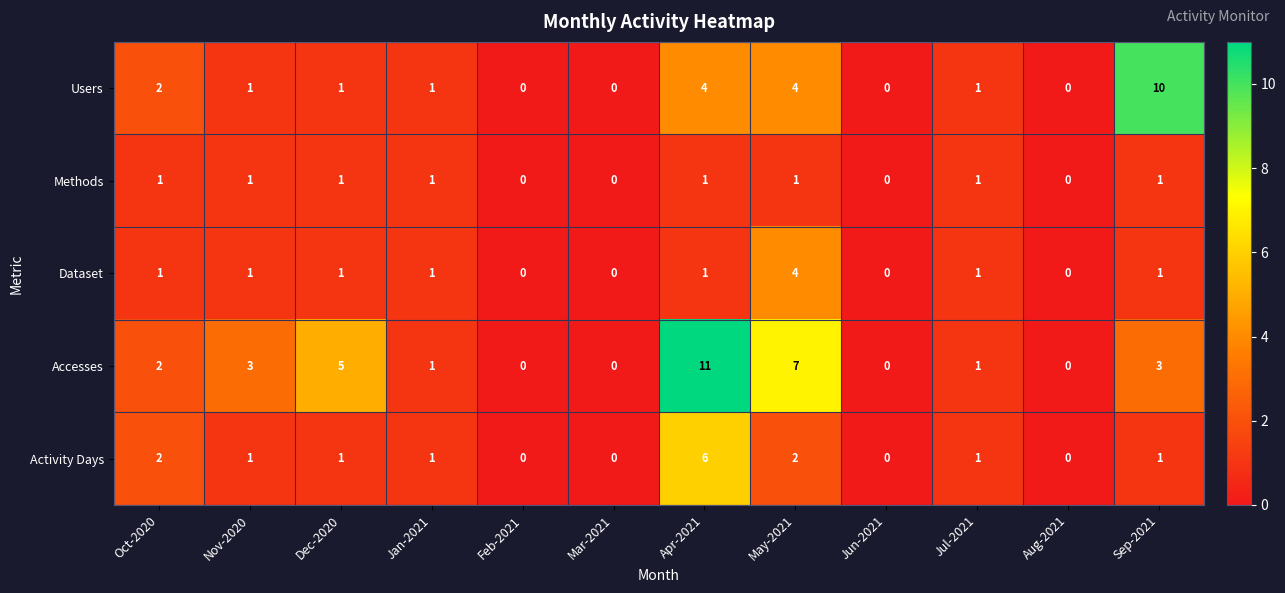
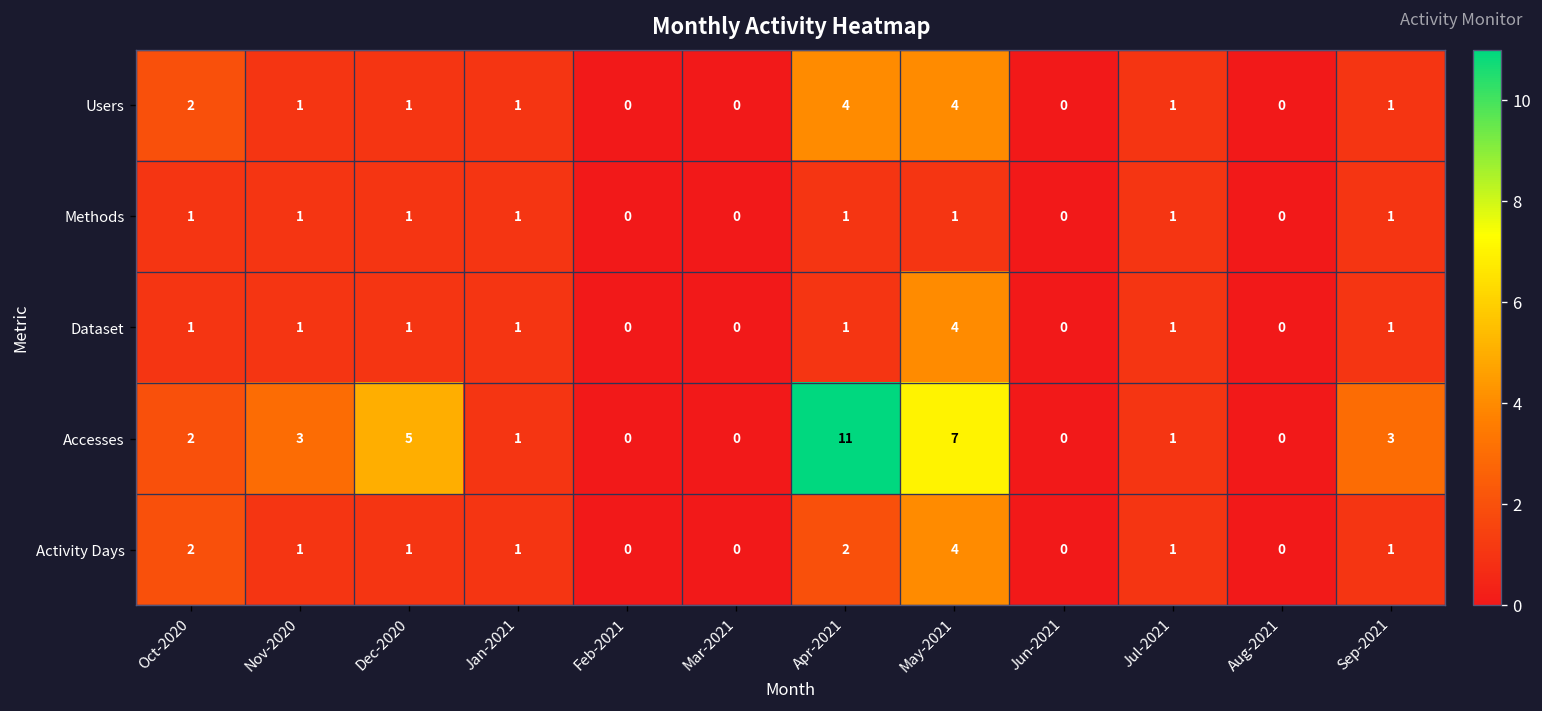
  {
    "Users": {
      "Oct-2020": 2,
      "Nov-2020": 1,
      "Dec-2020": 1,
      "Jan-2021": 1,
      "Feb-2021": 0,
      "Mar-2021": 0,
      "Apr-2021": 4,
      "May-2021": 4,
      "Jun-2021": 0,
      "Jul-2021": 1,
      "Aug-2021": 0,
-     "Sep-2021": 10
+     "Sep-2021": 1
    },
    "Methods": {
      "Oct-2020": 1,
      "Nov-2020": 1,
      "Dec-2020": 1,
      "Jan-2021": 1,
      "Feb-2021": 0,
      "Mar-2021": 0,
      "Apr-2021": 1,
      "May-2021": 1,
      "Jun-2021": 0,
      "Jul-2021": 1,
      "Aug-2021": 0,
      "Sep-2021": 1
    },
    "Dataset": {
      "Oct-2020": 1,
      "Nov-2020": 1,
      "Dec-2020": 1,
      "Jan-2021": 1,
      "Feb-2021": 0,
      "Mar-2021": 0,
      "Apr-2021": 1,
      "May-2021": 4,
      "Jun-2021": 0,
      "Jul-2021": 1,
      "Aug-2021": 0,
      "Sep-2021": 1
    },
    "Accesses": {
      "Oct-2020": 2,
      "Nov-2020": 3,
      "Dec-2020": 5,
      "Jan-2021": 1,
      "Feb-2021": 0,
      "Mar-2021": 0,
      "Apr-2021": 11,
      "May-2021": 7,
      "Jun-2021": 0,
      "Jul-2021": 1,
      "Aug-2021": 0,
      "Sep-2021": 3
    },
    "Activity Days": {
      "Oct-2020": 2,
      "Nov-2020": 1,
      "Dec-2020": 1,
      "Jan-2021": 1,
      "Feb-2021": 0,
      "Mar-2021": 0,
-     "Apr-2021": 6,
-     "May-2021": 2,
+     "Apr-2021": 2,
+     "May-2021": 4,
      "Jun-2021": 0,
      "Jul-2021": 1,
      "Aug-2021": 0,
      "Sep-2021": 1
    }
  }
